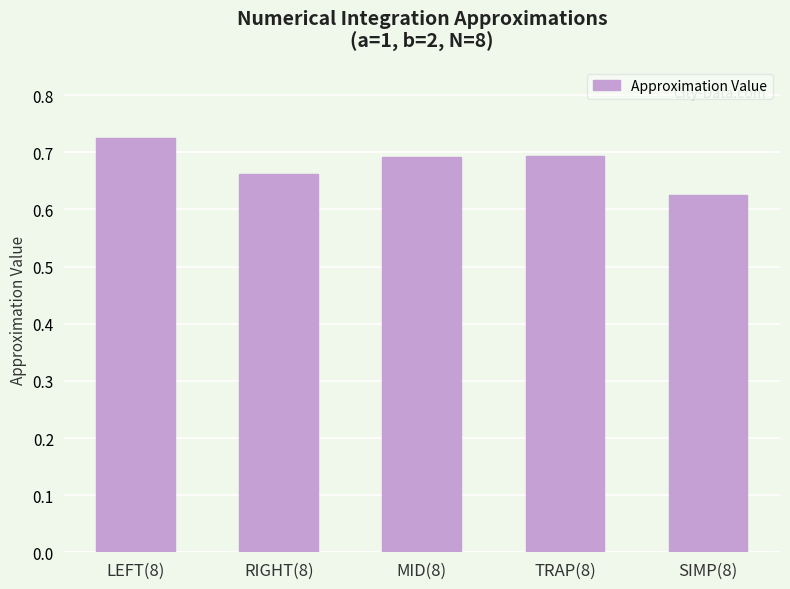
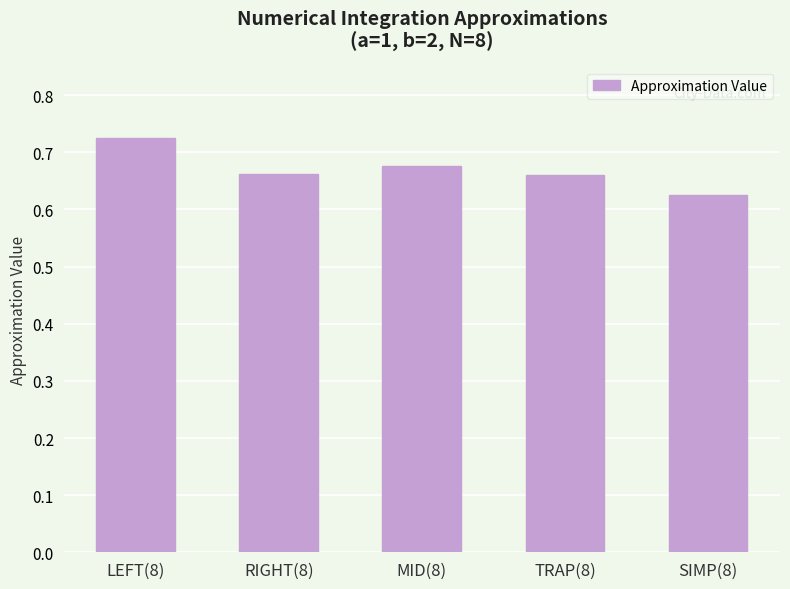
  {
    "LEFT(8)": 0.73,
    "RIGHT(8)": 0.66,
-   "MID(8)": 0.69,
-   "TRAP(8)": 0.69,
+   "MID(8)": 0.68,
+   "TRAP(8)": 0.66,
    "SIMP(8)": 0.62
  }
